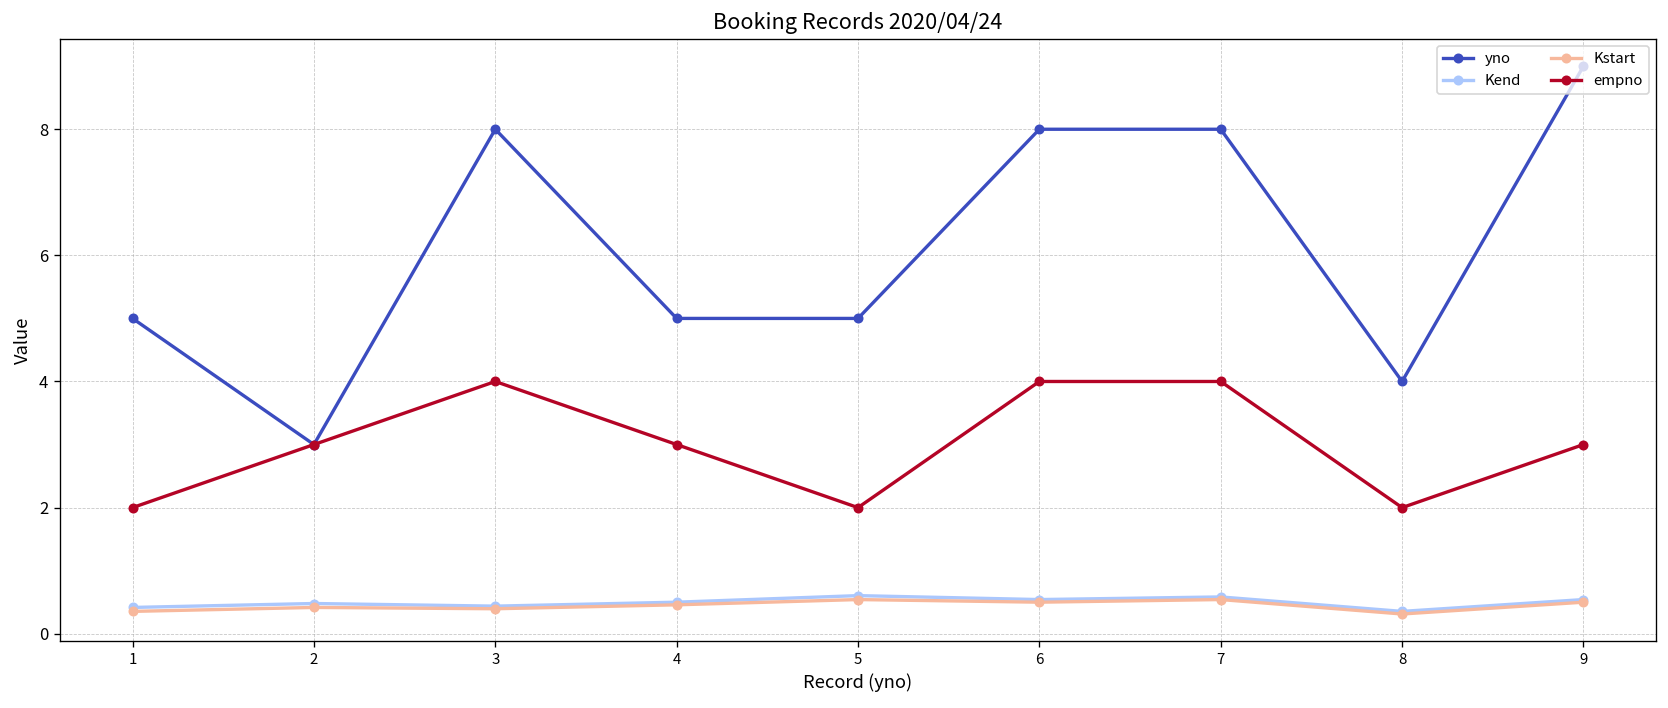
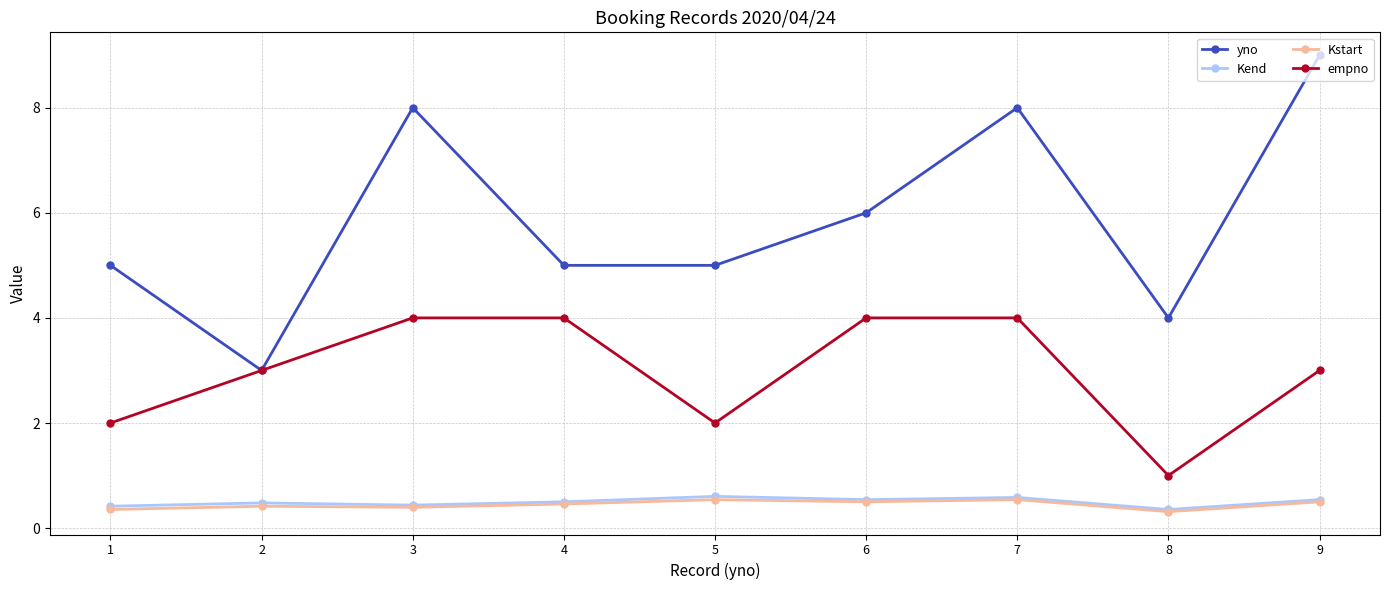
  {
    "yno": {
      "1": 5,
      "3": 8,
      "4": 5,
      "5": 5,
-     "6": 8,
+     "6": 6,
      "7": 8,
      "8": 4
    },
    "Kend": {
      "1": 0.4,
      "2": 0.5,
      "5": 0.6
    },
    "Kstart": {
      "1": 0.4,
      "2": 0.4,
      "5": 0.5
    },
    "empno": {
      "1": 2,
      "3": 4,
-     "4": 3,
+     "4": 4,
      "5": 2,
      "6": 4,
      "7": 4,
-     "8": 2,
+     "8": 1,
      "9": 3
    }
  }
